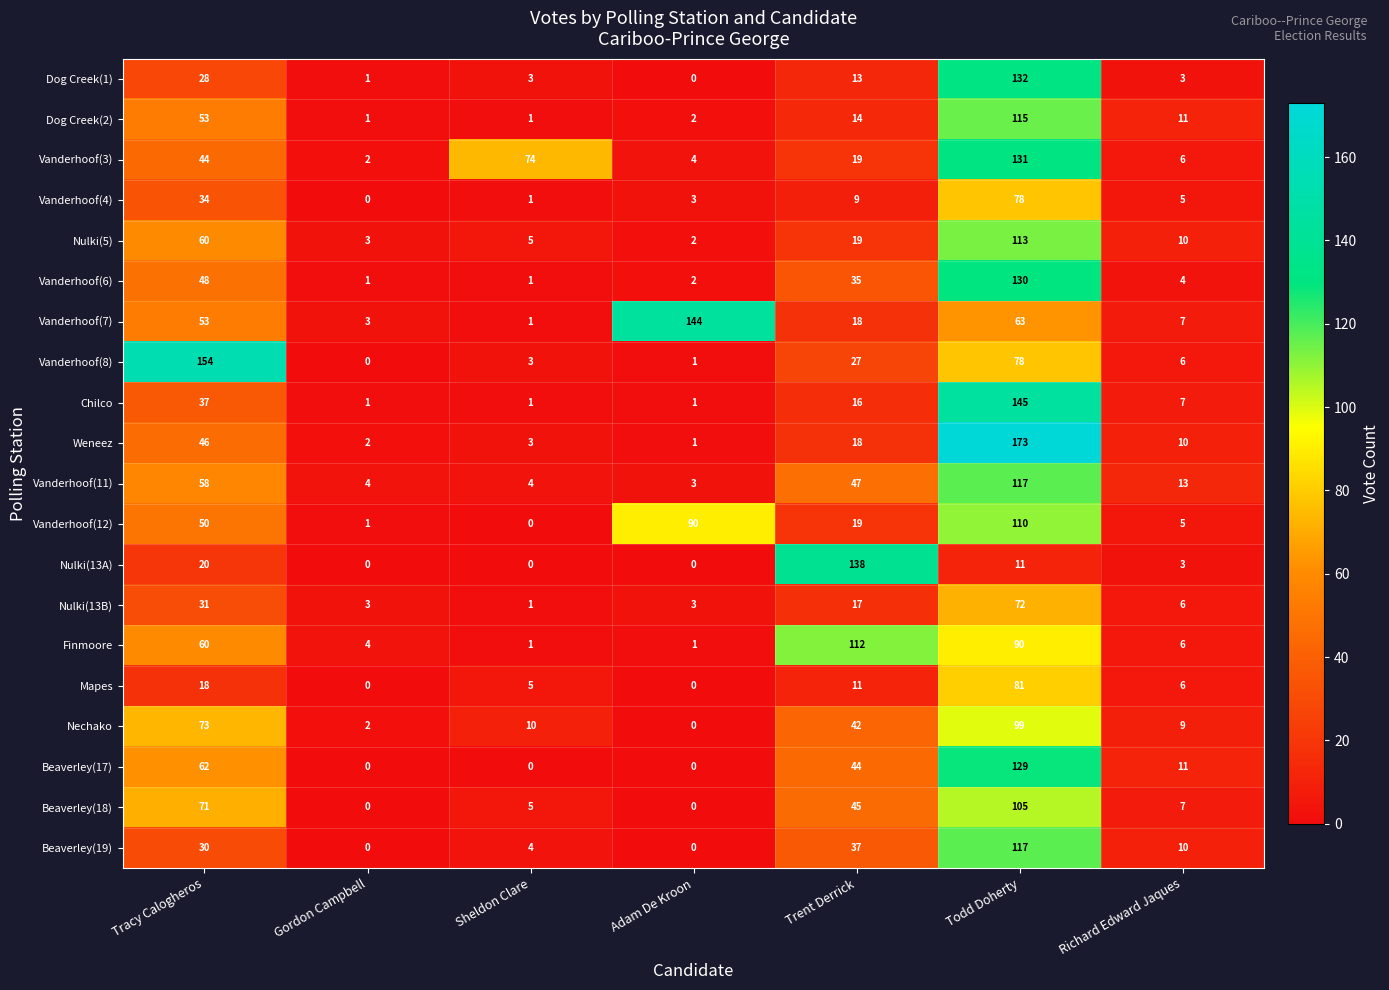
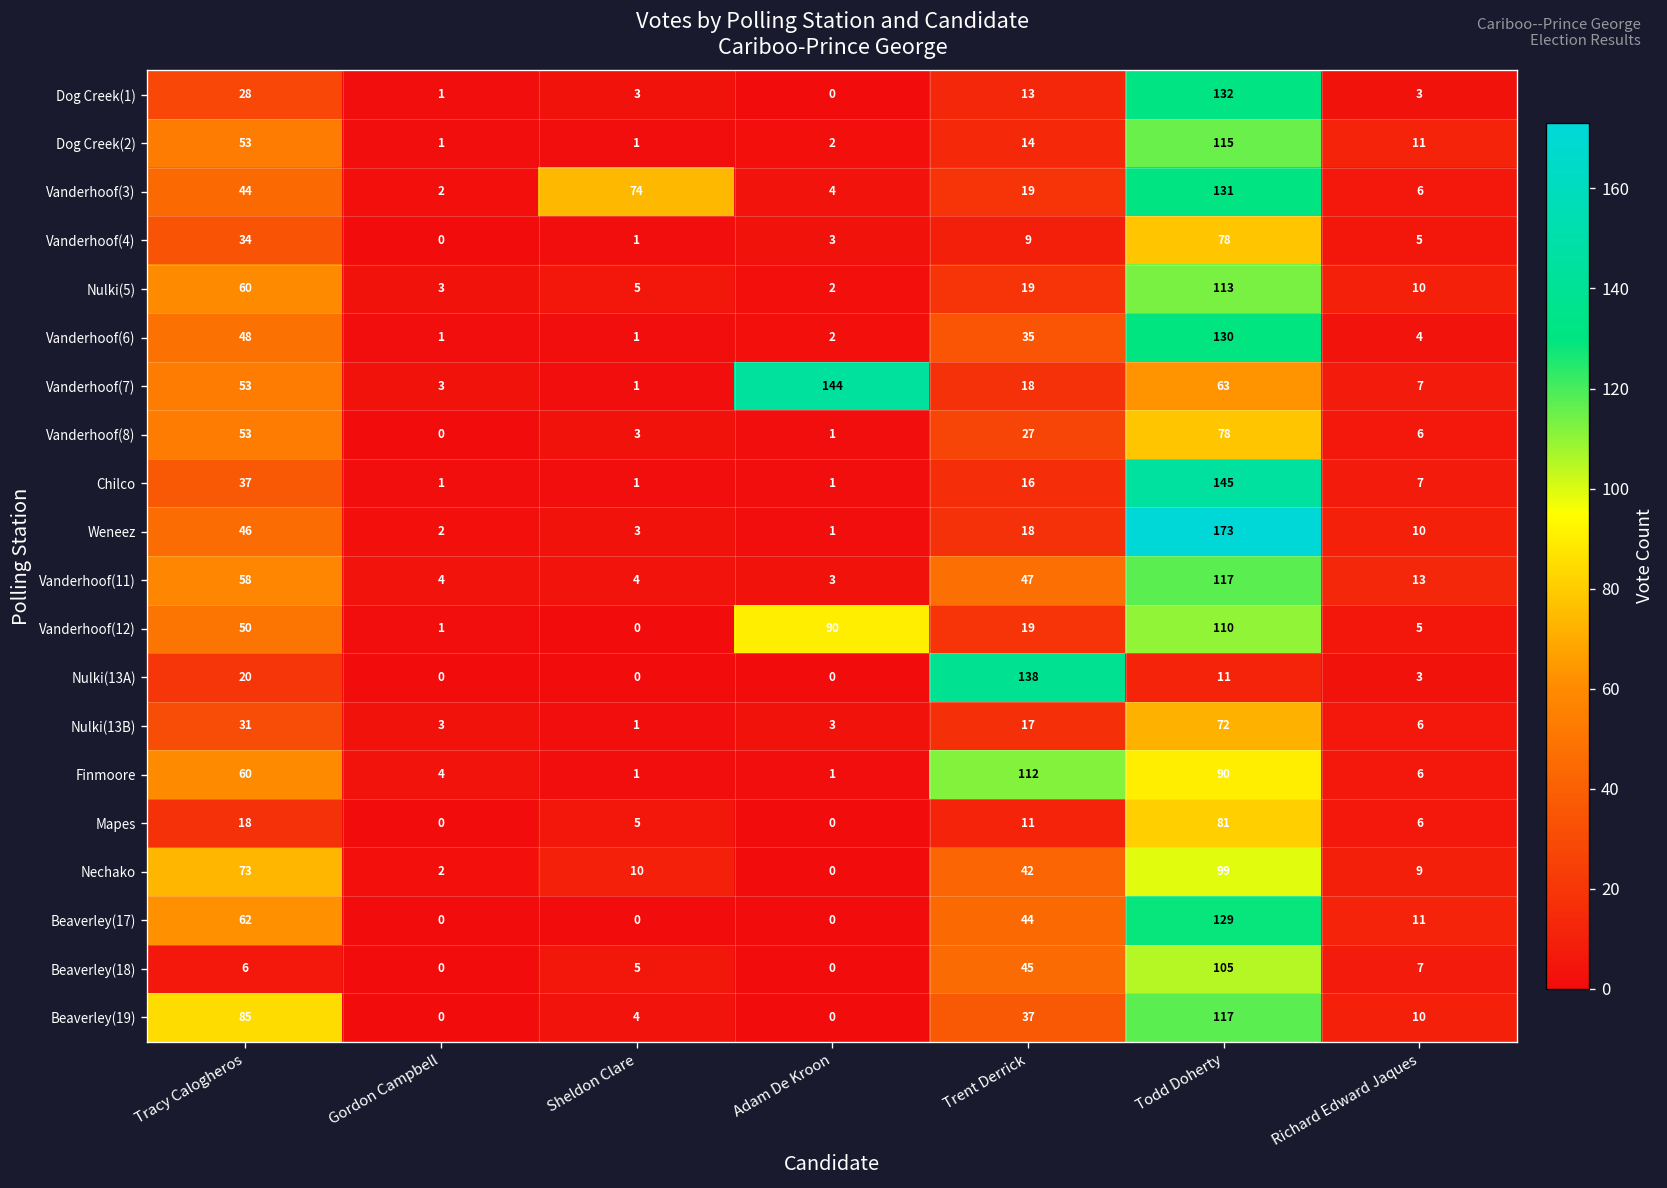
  {
    "Dog Creek(1)": {
      "Tracy Calogheros": 28,
      "Gordon Campbell": 1,
      "Sheldon Clare": 3,
      "Adam De Kroon": 0,
      "Trent Derrick": 13,
      "Todd Doherty": 132,
      "Richard Edward Jaques": 3
    },
    "Dog Creek(2)": {
      "Tracy Calogheros": 53,
      "Gordon Campbell": 1,
      "Sheldon Clare": 1,
      "Adam De Kroon": 2,
      "Trent Derrick": 14,
      "Todd Doherty": 115,
      "Richard Edward Jaques": 11
    },
    "Vanderhoof(3)": {
      "Tracy Calogheros": 44,
      "Gordon Campbell": 2,
      "Sheldon Clare": 74,
      "Adam De Kroon": 4,
      "Trent Derrick": 19,
      "Todd Doherty": 131,
      "Richard Edward Jaques": 6
    },
    "Vanderhoof(4)": {
      "Tracy Calogheros": 34,
      "Gordon Campbell": 0,
      "Sheldon Clare": 1,
      "Adam De Kroon": 3,
      "Trent Derrick": 9,
      "Todd Doherty": 78,
      "Richard Edward Jaques": 5
    },
    "Nulki(5)": {
      "Tracy Calogheros": 60,
      "Gordon Campbell": 3,
      "Sheldon Clare": 5,
      "Adam De Kroon": 2,
      "Trent Derrick": 19,
      "Todd Doherty": 113,
      "Richard Edward Jaques": 10
    },
    "Vanderhoof(6)": {
      "Tracy Calogheros": 48,
      "Gordon Campbell": 1,
      "Sheldon Clare": 1,
      "Adam De Kroon": 2,
      "Trent Derrick": 35,
      "Todd Doherty": 130,
      "Richard Edward Jaques": 4
    },
    "Vanderhoof(7)": {
      "Tracy Calogheros": 53,
      "Gordon Campbell": 3,
      "Sheldon Clare": 1,
      "Adam De Kroon": 144,
      "Trent Derrick": 18,
      "Todd Doherty": 63,
      "Richard Edward Jaques": 7
    },
    "Vanderhoof(8)": {
-     "Tracy Calogheros": 154,
+     "Tracy Calogheros": 53,
      "Gordon Campbell": 0,
      "Sheldon Clare": 3,
      "Adam De Kroon": 1,
      "Trent Derrick": 27,
      "Todd Doherty": 78,
      "Richard Edward Jaques": 6
    },
    "Chilco": {
      "Tracy Calogheros": 37,
      "Gordon Campbell": 1,
      "Sheldon Clare": 1,
      "Adam De Kroon": 1,
      "Trent Derrick": 16,
      "Todd Doherty": 145,
      "Richard Edward Jaques": 7
    },
    "Weneez": {
      "Tracy Calogheros": 46,
      "Gordon Campbell": 2,
      "Sheldon Clare": 3,
      "Adam De Kroon": 1,
      "Trent Derrick": 18,
      "Todd Doherty": 173,
      "Richard Edward Jaques": 10
    },
    "Vanderhoof(11)": {
      "Tracy Calogheros": 58,
      "Gordon Campbell": 4,
      "Sheldon Clare": 4,
      "Adam De Kroon": 3,
      "Trent Derrick": 47,
      "Todd Doherty": 117,
      "Richard Edward Jaques": 13
    },
    "Vanderhoof(12)": {
      "Tracy Calogheros": 50,
      "Gordon Campbell": 1,
      "Sheldon Clare": 0,
      "Adam De Kroon": 90,
      "Trent Derrick": 19,
      "Todd Doherty": 110,
      "Richard Edward Jaques": 5
    },
    "Nulki(13A)": {
      "Tracy Calogheros": 20,
      "Gordon Campbell": 0,
      "Sheldon Clare": 0,
      "Adam De Kroon": 0,
      "Trent Derrick": 138,
      "Todd Doherty": 11,
      "Richard Edward Jaques": 3
    },
    "Nulki(13B)": {
      "Tracy Calogheros": 31,
      "Gordon Campbell": 3,
      "Sheldon Clare": 1,
      "Adam De Kroon": 3,
      "Trent Derrick": 17,
      "Todd Doherty": 72,
      "Richard Edward Jaques": 6
    },
    "Finmoore": {
      "Tracy Calogheros": 60,
      "Gordon Campbell": 4,
      "Sheldon Clare": 1,
      "Adam De Kroon": 1,
      "Trent Derrick": 112,
      "Todd Doherty": 90,
      "Richard Edward Jaques": 6
    },
    "Mapes": {
      "Tracy Calogheros": 18,
      "Gordon Campbell": 0,
      "Sheldon Clare": 5,
      "Adam De Kroon": 0,
      "Trent Derrick": 11,
      "Todd Doherty": 81,
      "Richard Edward Jaques": 6
    },
    "Nechako": {
      "Tracy Calogheros": 73,
      "Gordon Campbell": 2,
      "Sheldon Clare": 10,
      "Adam De Kroon": 0,
      "Trent Derrick": 42,
      "Todd Doherty": 99,
      "Richard Edward Jaques": 9
    },
    "Beaverley(17)": {
      "Tracy Calogheros": 62,
      "Gordon Campbell": 0,
      "Sheldon Clare": 0,
      "Adam De Kroon": 0,
      "Trent Derrick": 44,
      "Todd Doherty": 129,
      "Richard Edward Jaques": 11
    },
    "Beaverley(18)": {
-     "Tracy Calogheros": 71,
+     "Tracy Calogheros": 6,
      "Gordon Campbell": 0,
      "Sheldon Clare": 5,
      "Adam De Kroon": 0,
      "Trent Derrick": 45,
      "Todd Doherty": 105,
      "Richard Edward Jaques": 7
    },
    "Beaverley(19)": {
-     "Tracy Calogheros": 30,
+     "Tracy Calogheros": 85,
      "Gordon Campbell": 0,
      "Sheldon Clare": 4,
      "Adam De Kroon": 0,
      "Trent Derrick": 37,
      "Todd Doherty": 117,
      "Richard Edward Jaques": 10
    }
  }
